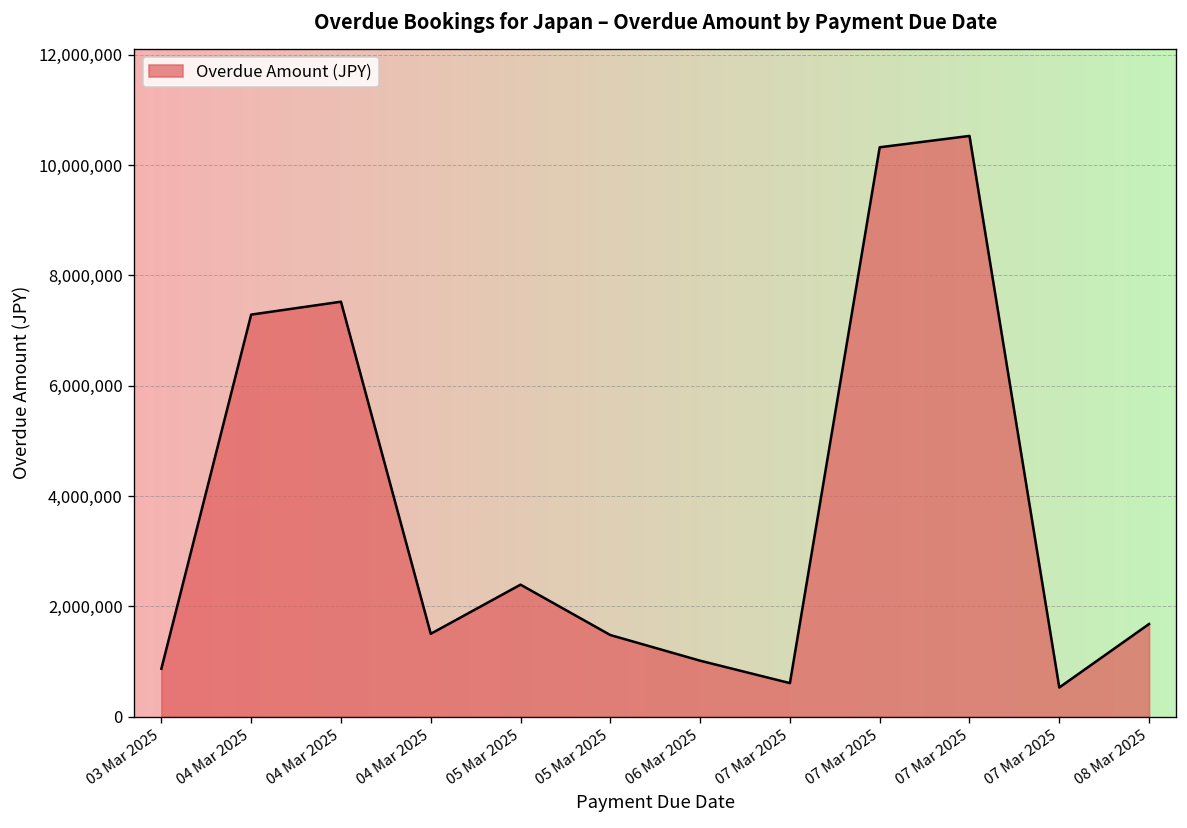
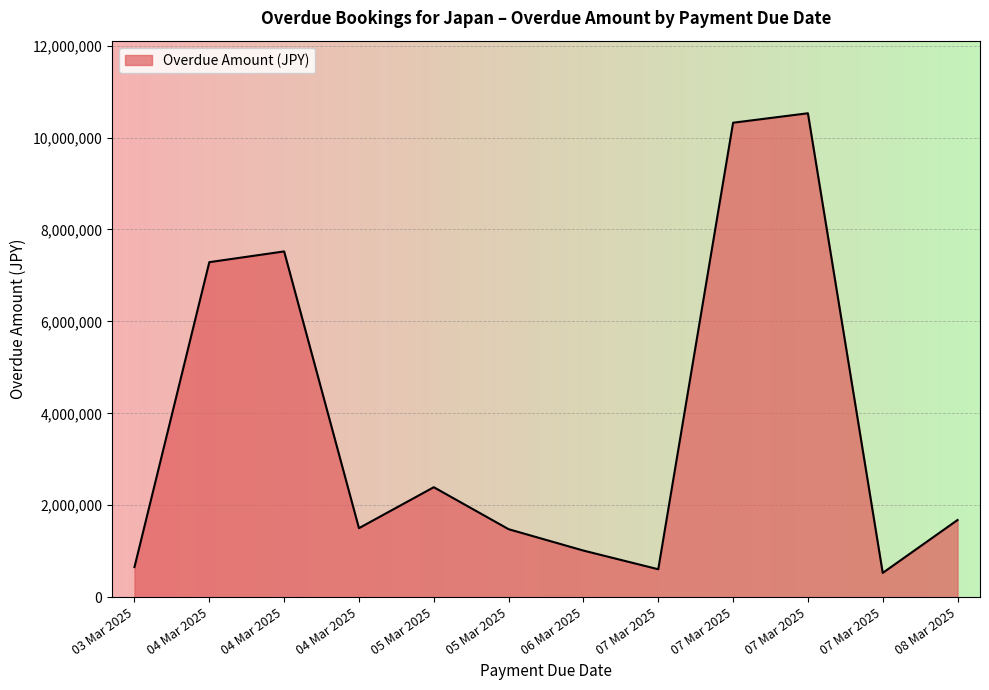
  {
-   "03 Mar 2025": "900,000",
+   "03 Mar 2025": "700,000",
    "06 Mar 2025": "1,000,000",
    "08 Mar 2025": "1,700,000"
  }
